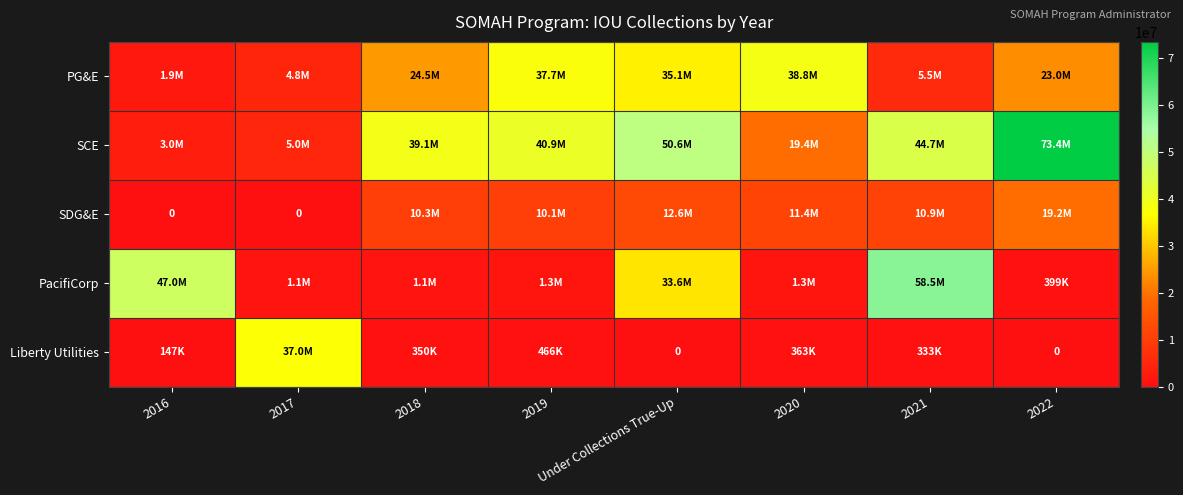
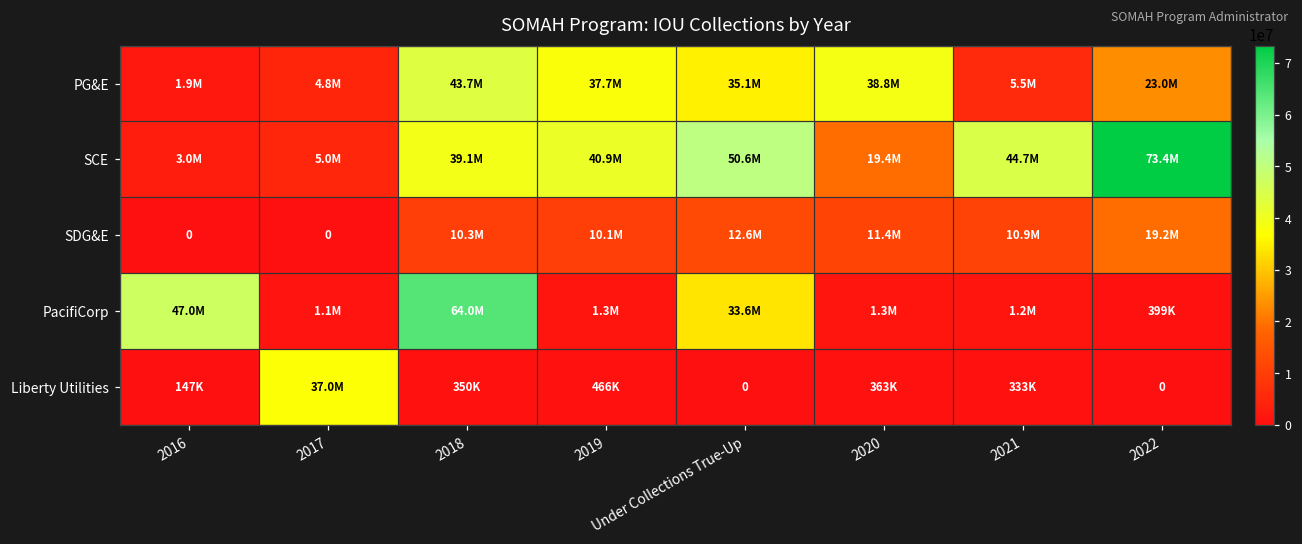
  {
    "PG&E": {
      "2016": "1.9M",
      "2017": "4.8M",
-     "2018": "24.5M",
+     "2018": "43.7M",
      "2019": "37.7M",
      "Under Collections True-Up": "35.1M",
      "2020": "38.8M",
      "2021": "5.5M",
      "2022": "23.0M"
    },
    "SCE": {
      "2016": "3.0M",
      "2017": "5.0M",
      "2018": "39.1M",
      "2019": "40.9M",
      "Under Collections True-Up": "50.6M",
      "2020": "19.4M",
      "2021": "44.7M",
      "2022": "73.4M"
    },
    "SDG&E": {
      "2016": "0",
      "2017": "0",
      "2018": "10.3M",
      "2019": "10.1M",
      "Under Collections True-Up": "12.6M",
      "2020": "11.4M",
      "2021": "10.9M",
      "2022": "19.2M"
    },
    "PacifiCorp": {
      "2016": "47.0M",
      "2017": "1.1M",
-     "2018": "1.1M",
+     "2018": "64.0M",
      "2019": "1.3M",
      "Under Collections True-Up": "33.6M",
      "2020": "1.3M",
-     "2021": "58.5M",
+     "2021": "1.2M",
      "2022": "399K"
    },
    "Liberty Utilities": {
      "2016": "147K",
      "2017": "37.0M",
      "2018": "350K",
      "2019": "466K",
      "Under Collections True-Up": "0",
      "2020": "363K",
      "2021": "333K",
      "2022": "0"
    }
  }
